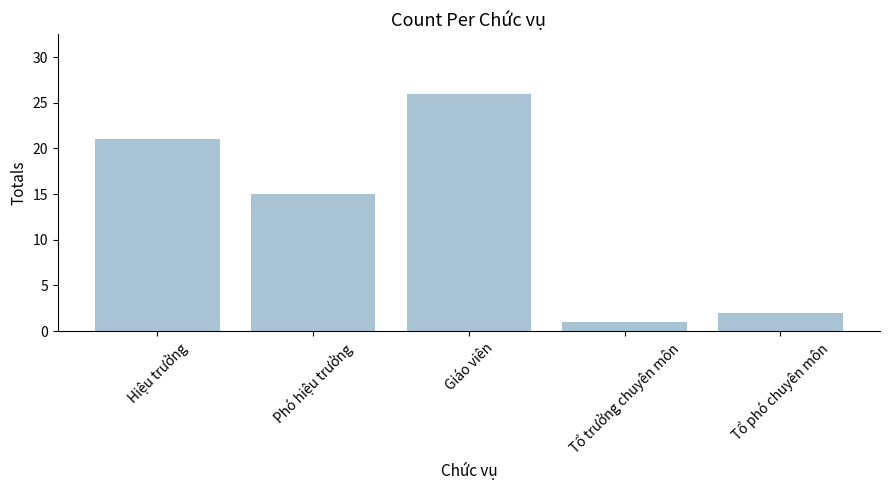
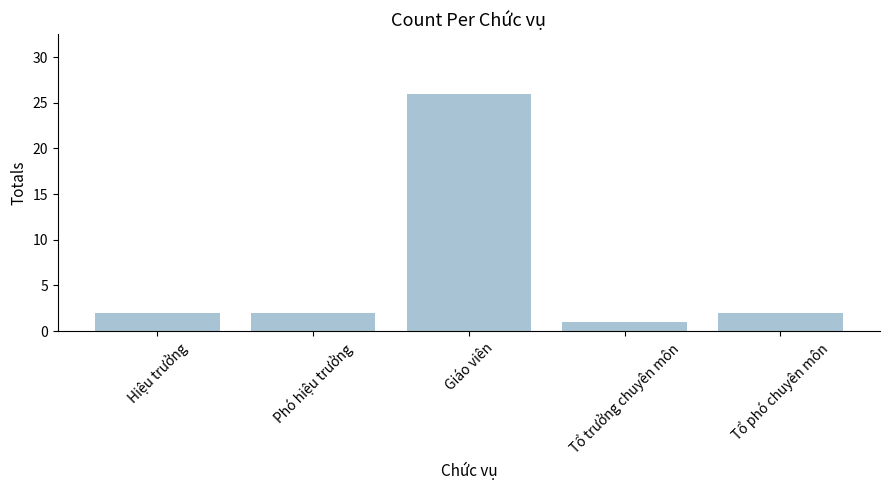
  {
-   "Hiệu trưởng": 21,
-   "Phó hiệu trưởng": 15,
+   "Hiệu trưởng": 2,
+   "Phó hiệu trưởng": 2,
    "Giáo viên": 26,
    "Tổ trưởng chuyên môn": 1,
    "Tổ phó chuyên môn": 2
  }
